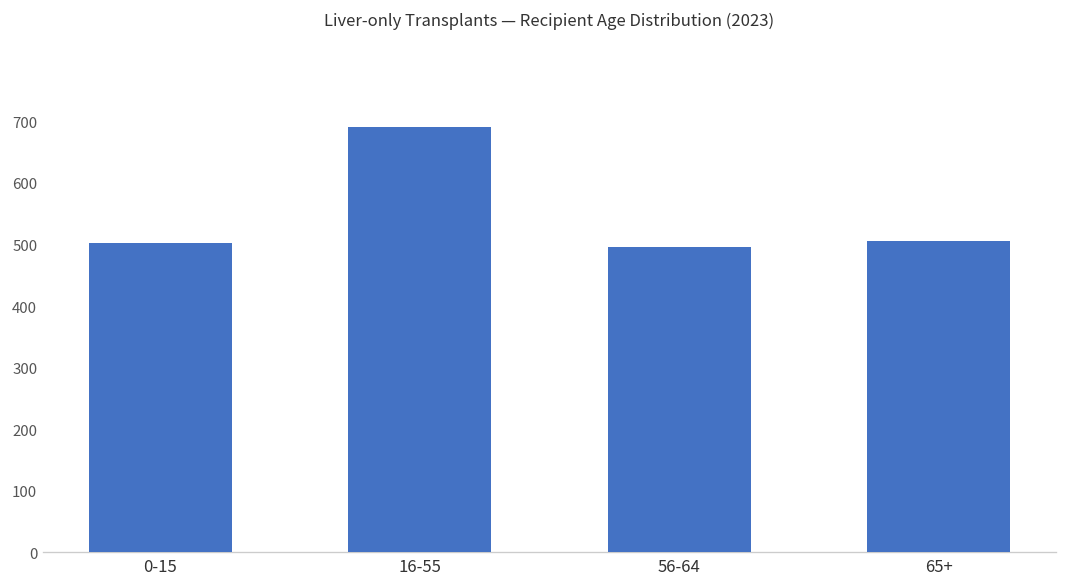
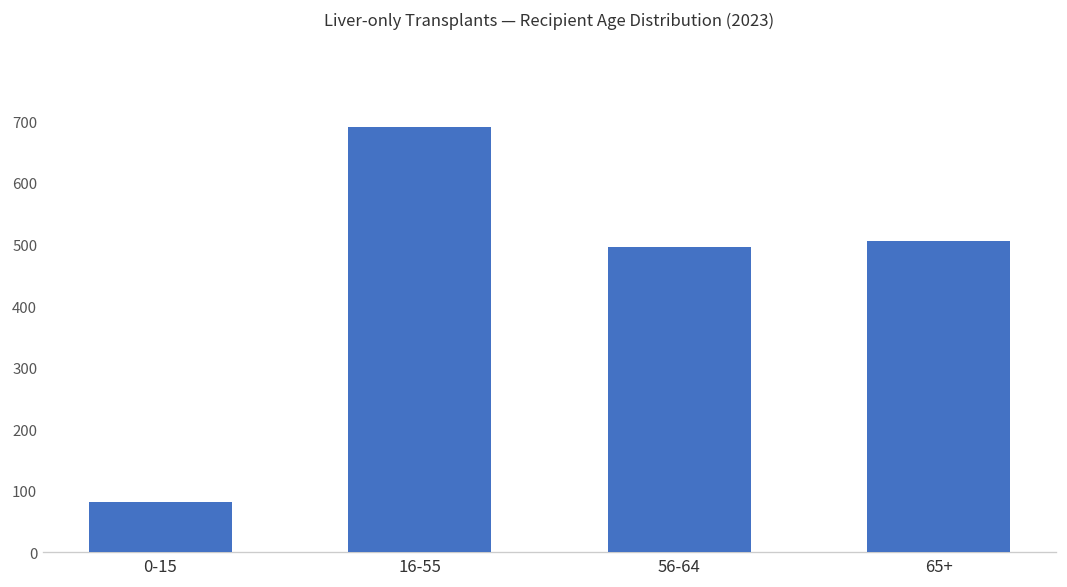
  {
-   "0-15": 500,
+   "0-15": 80,
    "16-55": 690,
    "56-64": 500,
    "65+": 510
  }
